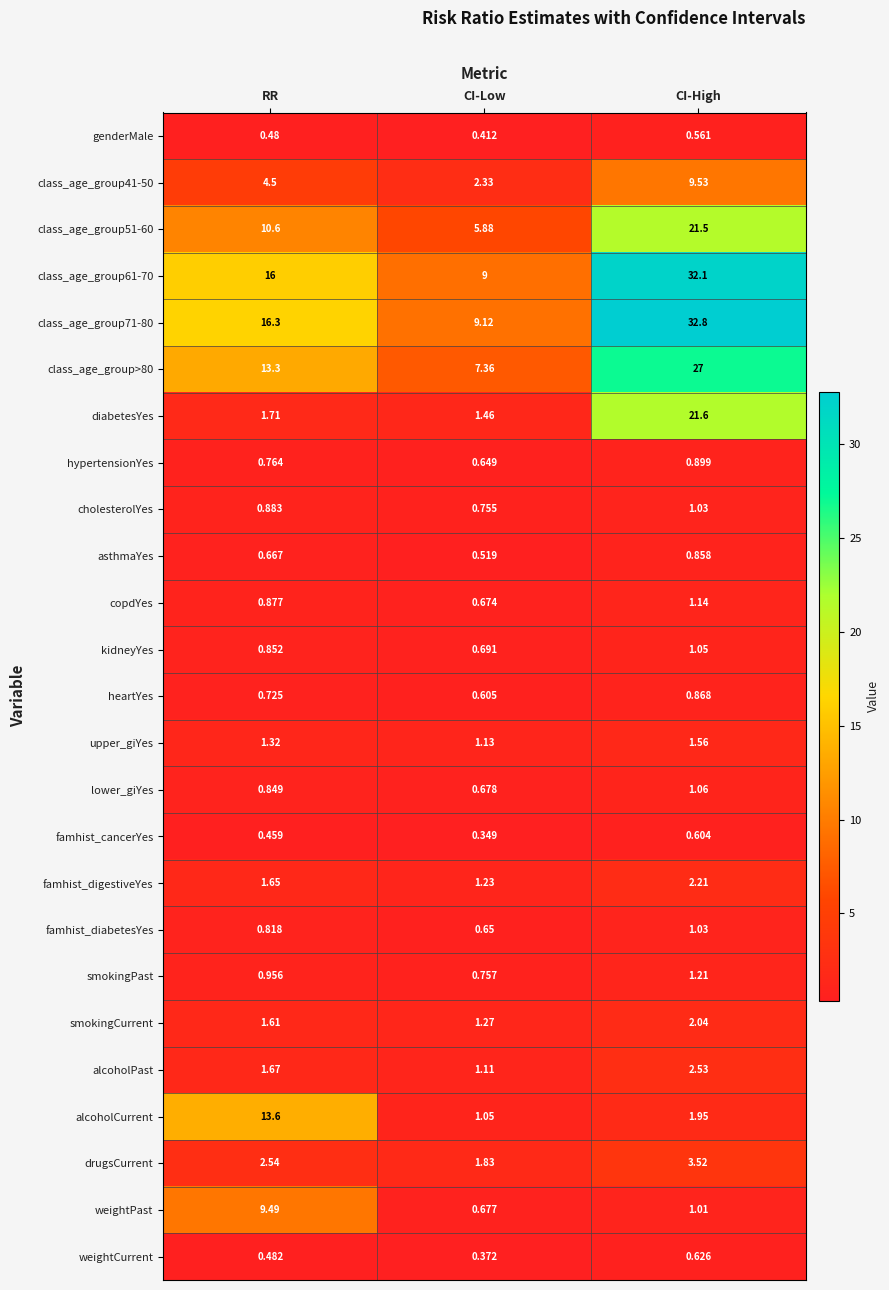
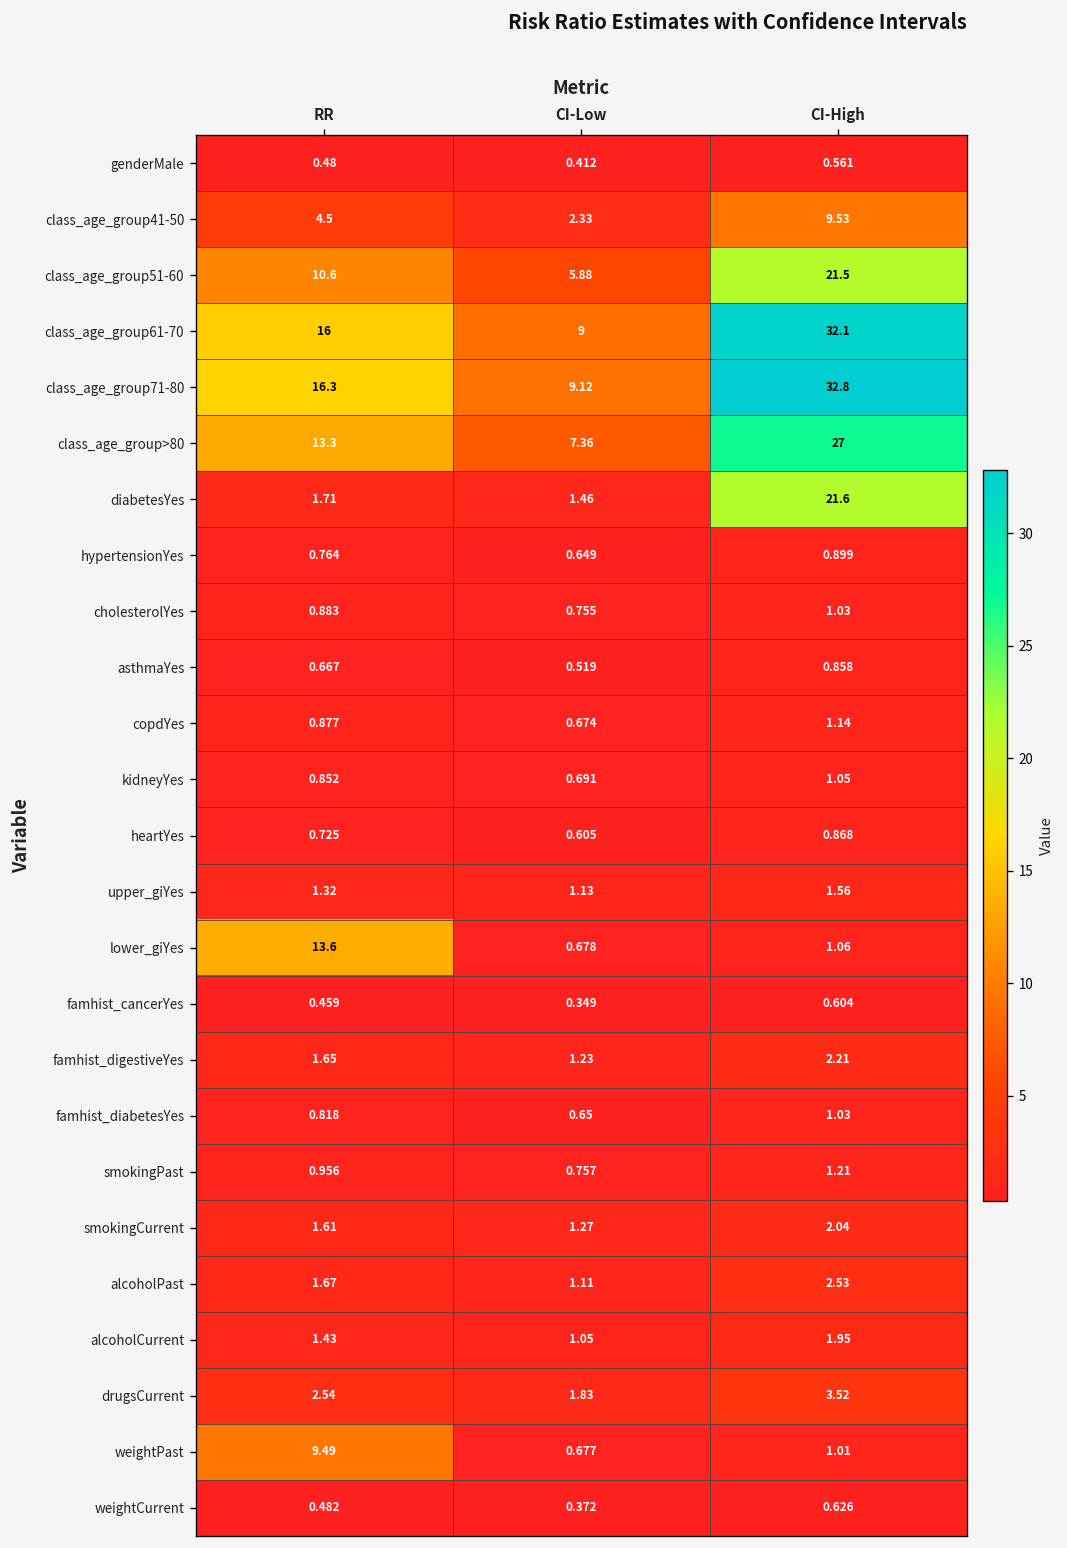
  {
    "genderMale": {
      "RR": 0.48,
      "CI-Low": 0.412,
      "CI-High": 0.561
    },
    "class_age_group41-50": {
      "RR": 4.5,
      "CI-Low": 2.33,
      "CI-High": 9.53
    },
    "class_age_group51-60": {
      "RR": 10.6,
      "CI-Low": 5.88,
      "CI-High": 21.5
    },
    "class_age_group61-70": {
      "RR": 16,
      "CI-Low": 9,
      "CI-High": 32.1
    },
    "class_age_group71-80": {
      "RR": 16.3,
      "CI-Low": 9.12,
      "CI-High": 32.8
    },
    "class_age_group>80": {
      "RR": 13.3,
      "CI-Low": 7.36,
      "CI-High": 27
    },
    "diabetesYes": {
      "RR": 1.71,
      "CI-Low": 1.46,
      "CI-High": 21.6
    },
    "hypertensionYes": {
      "RR": 0.764,
      "CI-Low": 0.649,
      "CI-High": 0.899
    },
    "cholesterolYes": {
      "RR": 0.883,
      "CI-Low": 0.755,
      "CI-High": 1.03
    },
    "asthmaYes": {
      "RR": 0.667,
      "CI-Low": 0.519,
      "CI-High": 0.858
    },
    "copdYes": {
      "RR": 0.877,
      "CI-Low": 0.674,
      "CI-High": 1.14
    },
    "kidneyYes": {
      "RR": 0.852,
      "CI-Low": 0.691,
      "CI-High": 1.05
    },
    "heartYes": {
      "RR": 0.725,
      "CI-Low": 0.605,
      "CI-High": 0.868
    },
    "upper_giYes": {
      "RR": 1.32,
      "CI-Low": 1.13,
      "CI-High": 1.56
    },
    "lower_giYes": {
-     "RR": 0.849,
+     "RR": 13.6,
      "CI-Low": 0.678,
      "CI-High": 1.06
    },
    "famhist_cancerYes": {
      "RR": 0.459,
      "CI-Low": 0.349,
      "CI-High": 0.604
    },
    "famhist_digestiveYes": {
      "RR": 1.65,
      "CI-Low": 1.23,
      "CI-High": 2.21
    },
    "famhist_diabetesYes": {
      "RR": 0.818,
      "CI-Low": 0.65,
      "CI-High": 1.03
    },
    "smokingPast": {
      "RR": 0.956,
      "CI-Low": 0.757,
      "CI-High": 1.21
    },
    "smokingCurrent": {
      "RR": 1.61,
      "CI-Low": 1.27,
      "CI-High": 2.04
    },
    "alcoholPast": {
      "RR": 1.67,
      "CI-Low": 1.11,
      "CI-High": 2.53
    },
    "alcoholCurrent": {
-     "RR": 13.6,
+     "RR": 1.43,
      "CI-Low": 1.05,
      "CI-High": 1.95
    },
    "drugsCurrent": {
      "RR": 2.54,
      "CI-Low": 1.83,
      "CI-High": 3.52
    },
    "weightPast": {
      "RR": 9.49,
      "CI-Low": 0.677,
      "CI-High": 1.01
    },
    "weightCurrent": {
      "RR": 0.482,
      "CI-Low": 0.372,
      "CI-High": 0.626
    }
  }
